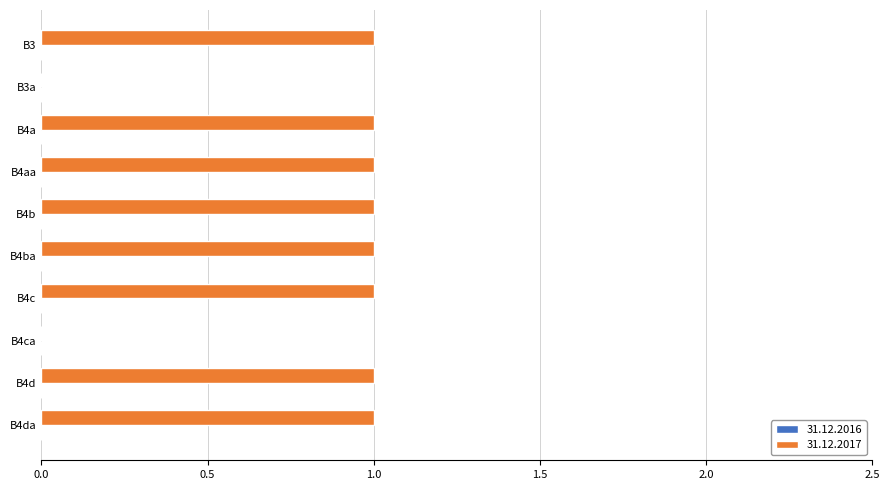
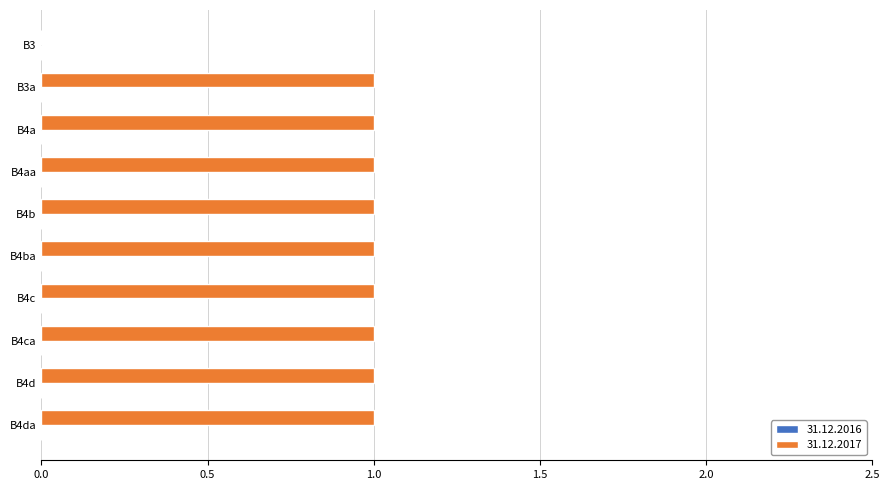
  {
    "31.12.2016": {
      "B3": 0,
      "B3a": 0,
      "B4a": 0,
      "B4aa": 0,
      "B4b": 0,
      "B4ba": 0,
      "B4c": 0,
      "B4ca": 0,
      "B4d": 0,
      "B4da": 0
    },
    "31.12.2017": {
-     "B3": 1,
-     "B3a": 0,
+     "B3": 0,
+     "B3a": 1,
      "B4a": 1,
      "B4aa": 1,
      "B4b": 1,
      "B4ba": 1,
      "B4c": 1,
-     "B4ca": 0,
+     "B4ca": 1,
      "B4d": 1,
      "B4da": 1
    }
  }
